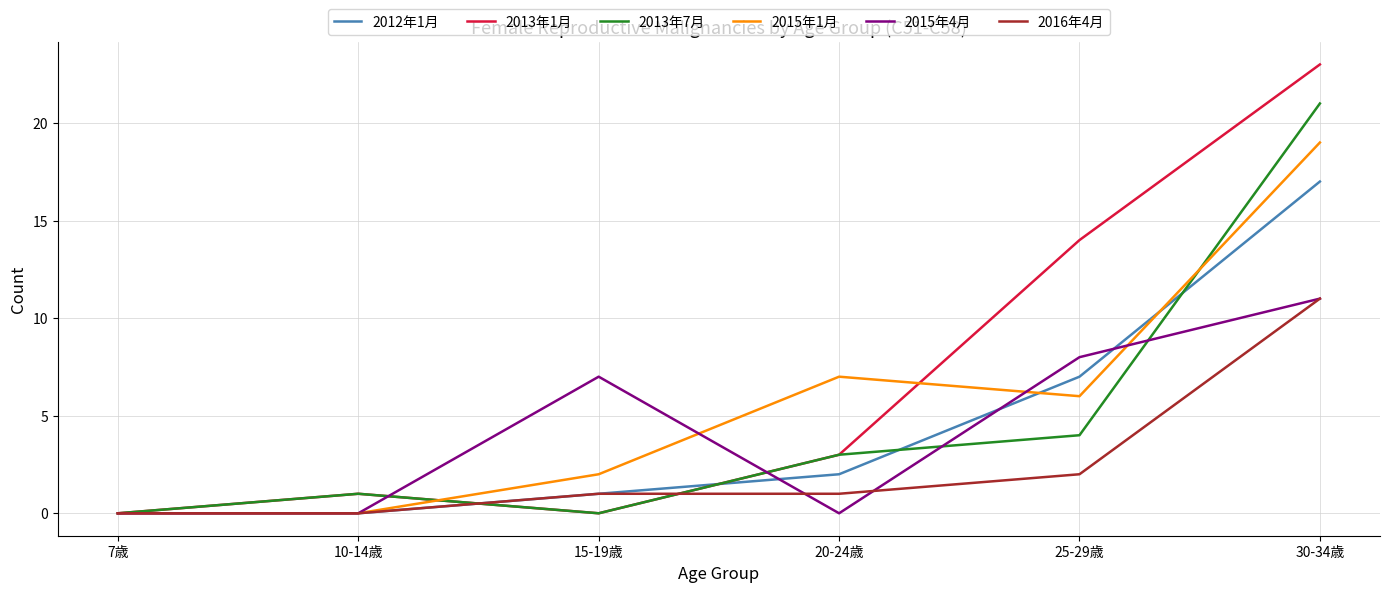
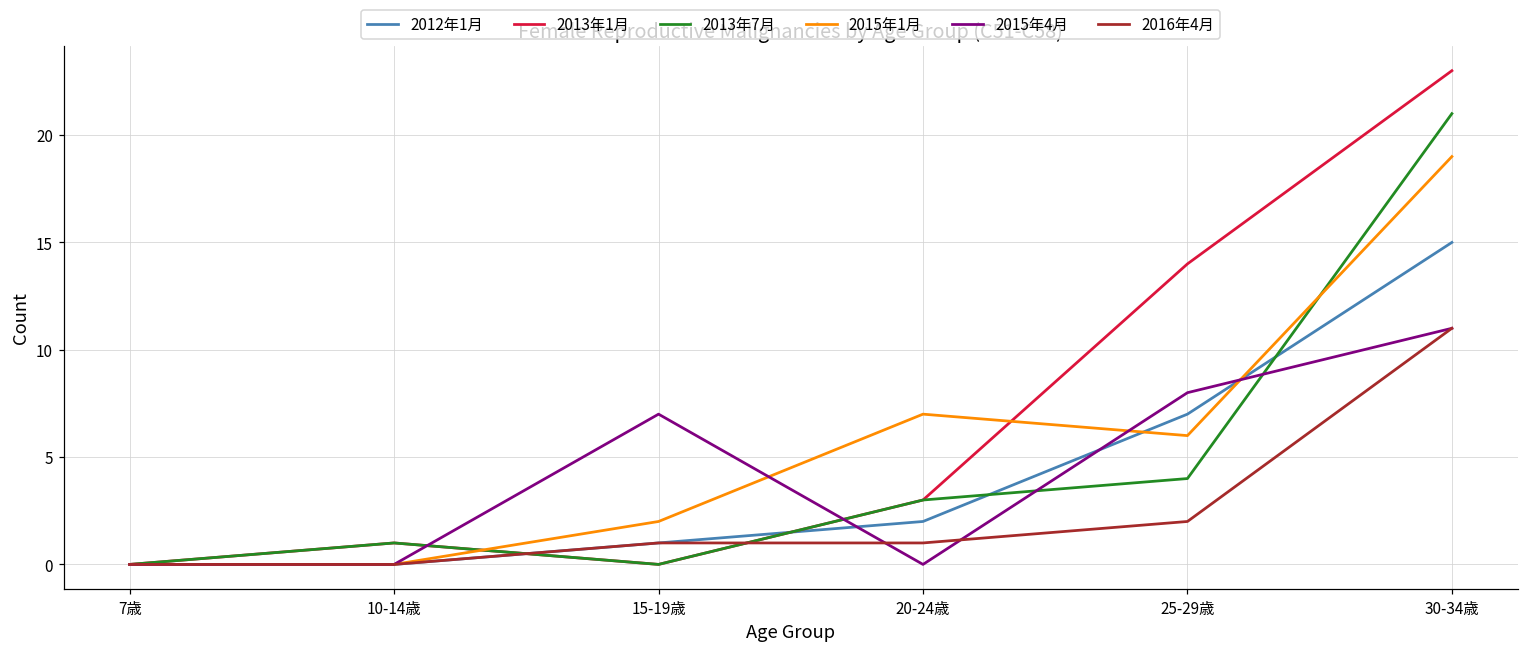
  {
    "2012年1月": {
      "20-24歳": 2,
      "25-29歳": 7,
-     "30-34歳": 17
+     "30-34歳": 15
    },
    "2013年1月": {
      "25-29歳": 14,
      "30-34歳": 23
    },
    "2013年7月": {
      "25-29歳": 4,
      "30-34歳": 21
    },
    "2015年1月": {
      "15-19歳": 2,
      "20-24歳": 7,
      "25-29歳": 6,
      "30-34歳": 19
    },
    "2015年4月": {
      "15-19歳": 7,
      "20-24歳": 0,
      "25-29歳": 8
    },
    "2016年4月": {
      "20-24歳": 1,
      "25-29歳": 2
    }
  }
